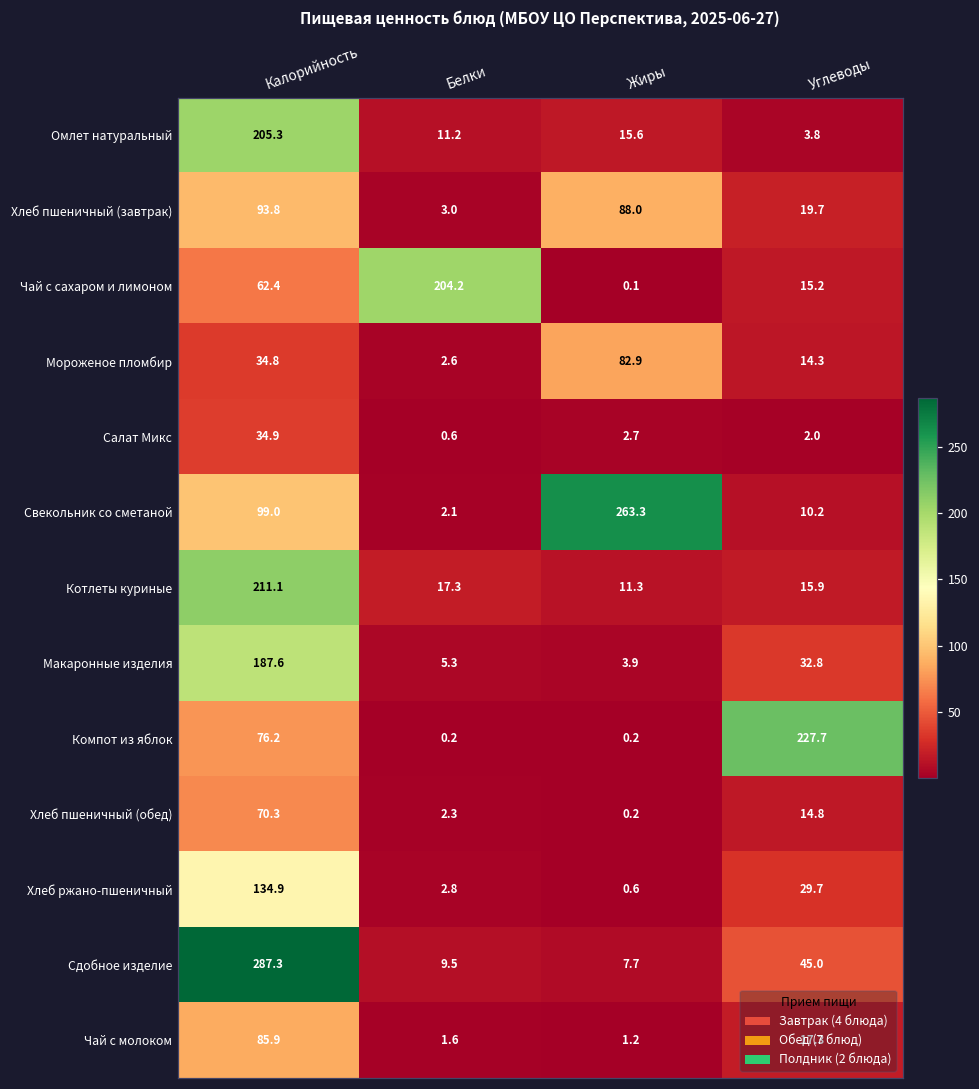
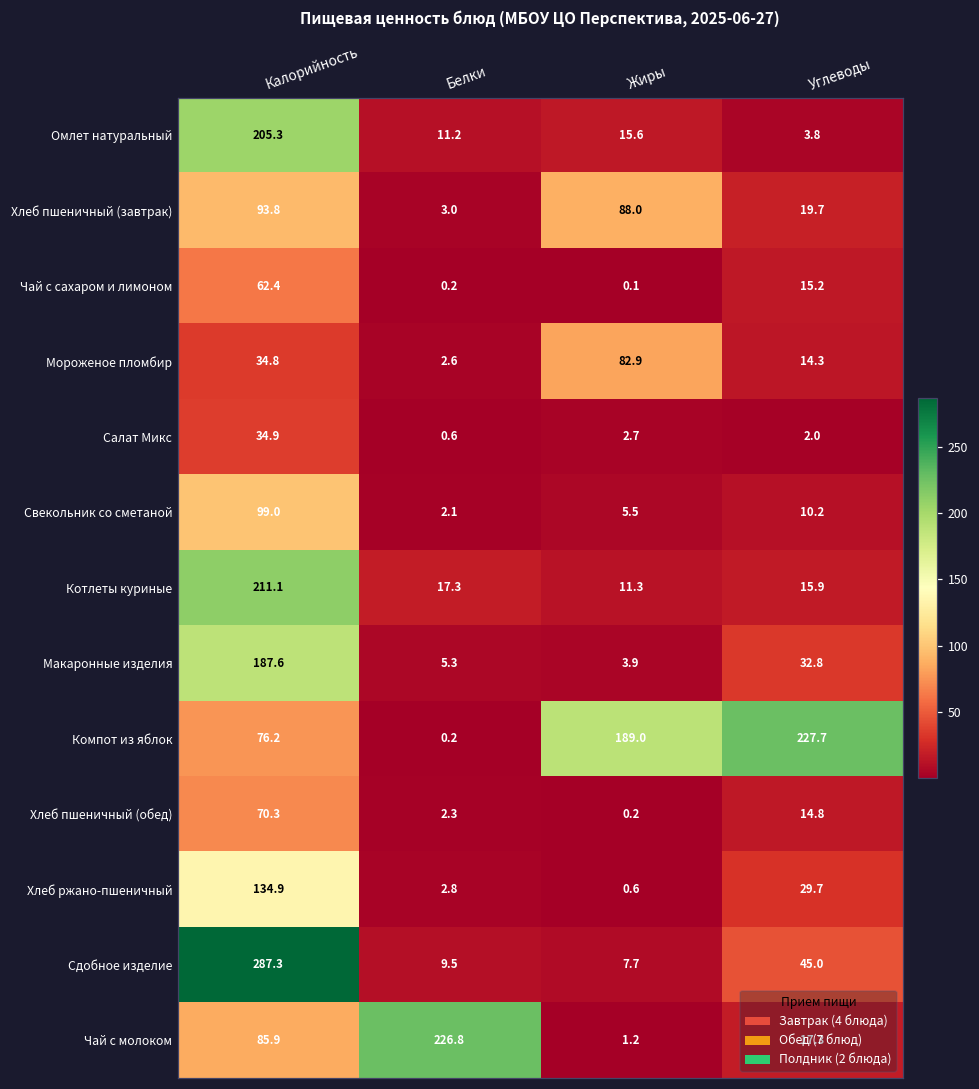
  {
    "Омлет натуральный": {
      "Калорийность": 205.3,
      "Белки": 11.2,
      "Жиры": 15.6,
      "Углеводы": 3.8
    },
    "Хлеб пшеничный (завтрак)": {
      "Калорийность": 93.8,
      "Белки": 3.0,
      "Жиры": 88.0,
      "Углеводы": 19.7
    },
    "Чай с сахаром и лимоном": {
      "Калорийность": 62.4,
-     "Белки": 204.2,
+     "Белки": 0.2,
      "Жиры": 0.1,
      "Углеводы": 15.2
    },
    "Мороженое пломбир": {
      "Калорийность": 34.8,
      "Белки": 2.6,
      "Жиры": 82.9,
      "Углеводы": 14.3
    },
    "Салат Микс": {
      "Калорийность": 34.9,
      "Белки": 0.6,
      "Жиры": 2.7,
      "Углеводы": 2.0
    },
    "Свекольник со сметаной": {
      "Калорийность": 99.0,
      "Белки": 2.1,
-     "Жиры": 263.3,
+     "Жиры": 5.5,
      "Углеводы": 10.2
    },
    "Котлеты куриные": {
      "Калорийность": 211.1,
      "Белки": 17.3,
      "Жиры": 11.3,
      "Углеводы": 15.9
    },
    "Макаронные изделия": {
      "Калорийность": 187.6,
      "Белки": 5.3,
      "Жиры": 3.9,
      "Углеводы": 32.8
    },
    "Компот из яблок": {
      "Калорийность": 76.2,
      "Белки": 0.2,
-     "Жиры": 0.2,
+     "Жиры": 189.0,
      "Углеводы": 227.7
    },
    "Хлеб пшеничный (обед)": {
      "Калорийность": 70.3,
      "Белки": 2.3,
      "Жиры": 0.2,
      "Углеводы": 14.8
    },
    "Хлеб ржано-пшеничный": {
      "Калорийность": 134.9,
      "Белки": 2.8,
      "Жиры": 0.6,
      "Углеводы": 29.7
    },
    "Сдобное изделие": {
      "Калорийность": 287.3,
      "Белки": 9.5,
      "Жиры": 7.7,
      "Углеводы": 45.0
    },
    "Чай с молоком": {
      "Калорийность": 85.9,
-     "Белки": 1.6,
+     "Белки": 226.8,
      "Жиры": 1.2
    }
  }
